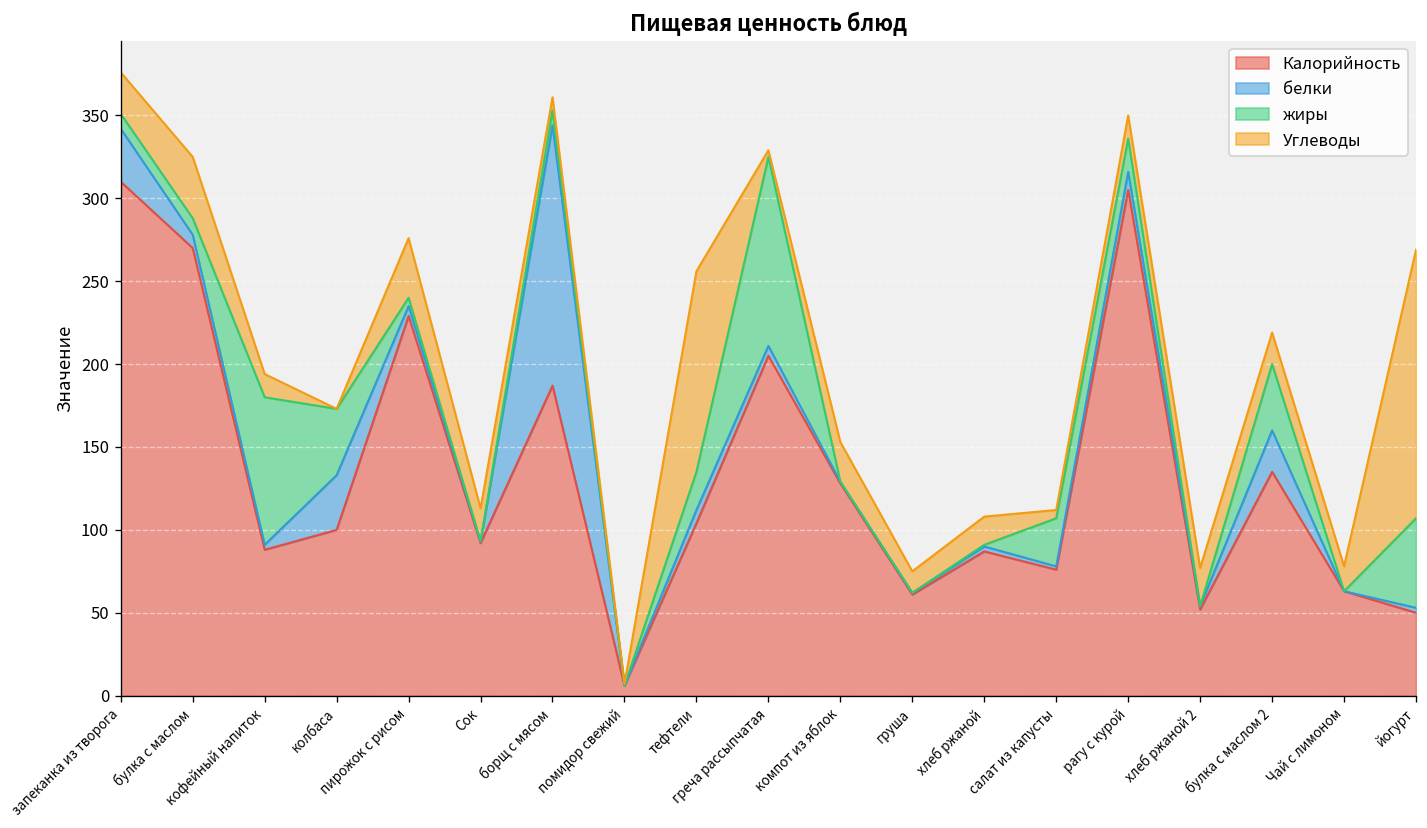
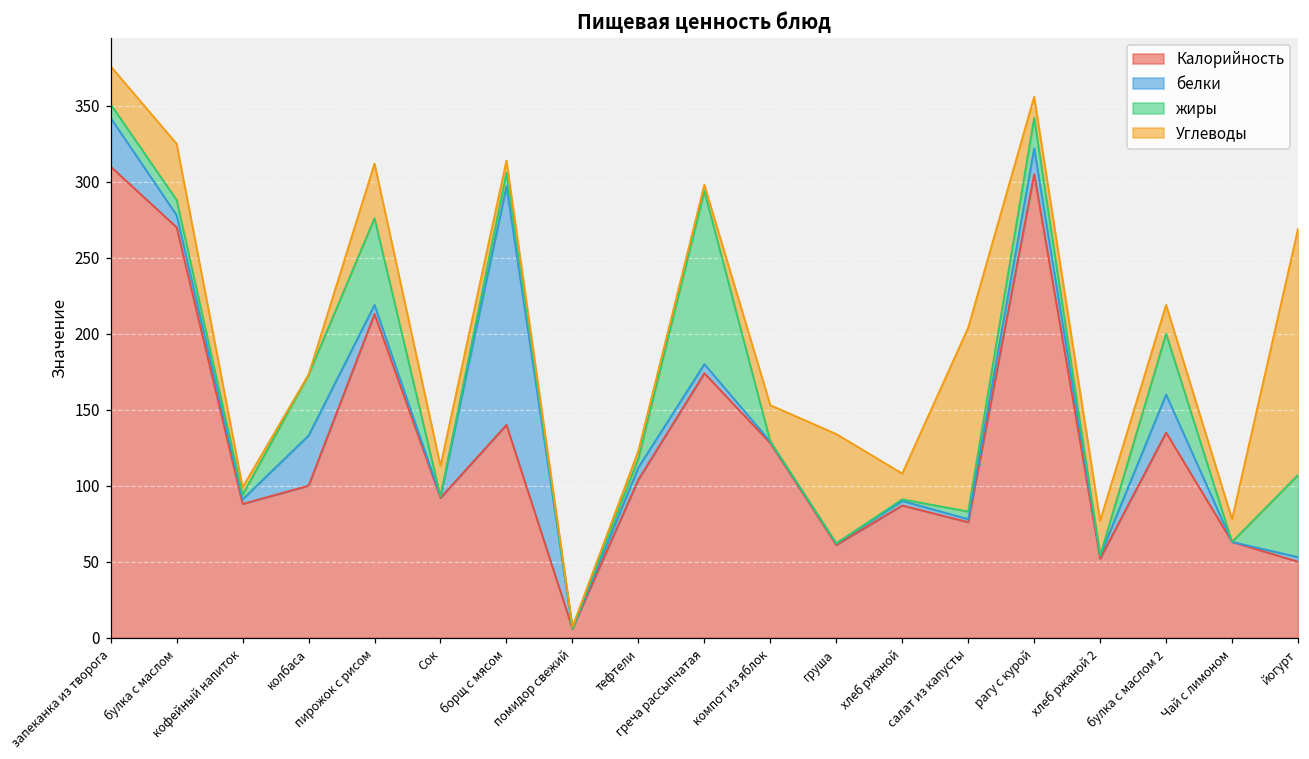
  {
    "Калорийность": {
      "запеканка из творога": 310,
      "булка с маслом": 270,
      "кофейный напиток": 88,
      "колбаса": 100,
-     "пирожок с рисом": 229,
-     "борщ с мясом": 187,
+     "пирожок с рисом": 213,
+     "борщ с мясом": 140,
      "тефтели": 104,
-     "греча рассыпчатая": 205,
+     "греча рассыпчатая": 174,
      "хлеб ржаной": 87,
      "салат из капусты": 76,
      "рагу с курой": 305,
      "хлеб ржаной 2": 52,
      "булка с маслом 2": 135,
      "йогурт": 50
    },
    "белки": {
      "запеканка из творога": 32,
      "булка с маслом": 8,
      "кофейный напиток": 3,
      "колбаса": 33,
      "пирожок с рисом": 6,
      "борщ с мясом": 157,
      "тефтели": 8,
      "греча рассыпчатая": 6,
      "салат из капусты": 2,
-     "рагу с курой": 11,
+     "рагу с курой": 17,
      "булка с маслом 2": 25,
      "йогурт": 3
    },
    "жиры": {
      "запеканка из творога": 9,
      "булка с маслом": 10,
-     "кофейный напиток": 89,
-     "пирожок с рисом": 5,
+     "кофейный напиток": 3,
+     "пирожок с рисом": 57,
      "борщ с мясом": 9,
-     "тефтели": 23,
+     "тефтели": 6,
      "греча рассыпчатая": 114,
-     "салат из капусты": 29,
+     "салат из капусты": 5,
      "рагу с курой": 20,
      "булка с маслом 2": 40,
      "йогурт": 54
    },
    "Углеводы": {
      "запеканка из творога": 25,
      "булка с маслом": 37,
-     "кофейный напиток": 14,
+     "кофейный напиток": 5,
      "пирожок с рисом": 36,
      "Сок": 20,
      "борщ с мясом": 8,
-     "тефтели": 121,
+     "тефтели": 5,
      "греча рассыпчатая": 4,
      "компот из яблок": 24,
-     "груша": 13,
+     "груша": 72,
      "хлеб ржаной": 17,
-     "салат из капусты": 5,
+     "салат из капусты": 121,
      "рагу с курой": 14,
      "хлеб ржаной 2": 23,
      "булка с маслом 2": 19,
      "Чай с лимоном": 15,
      "йогурт": 162
    }
  }
